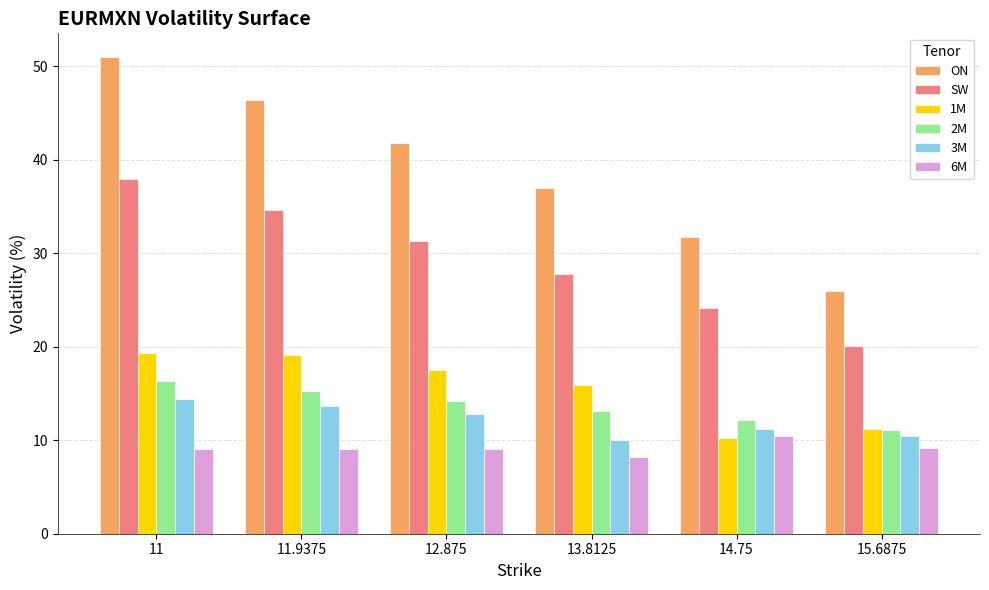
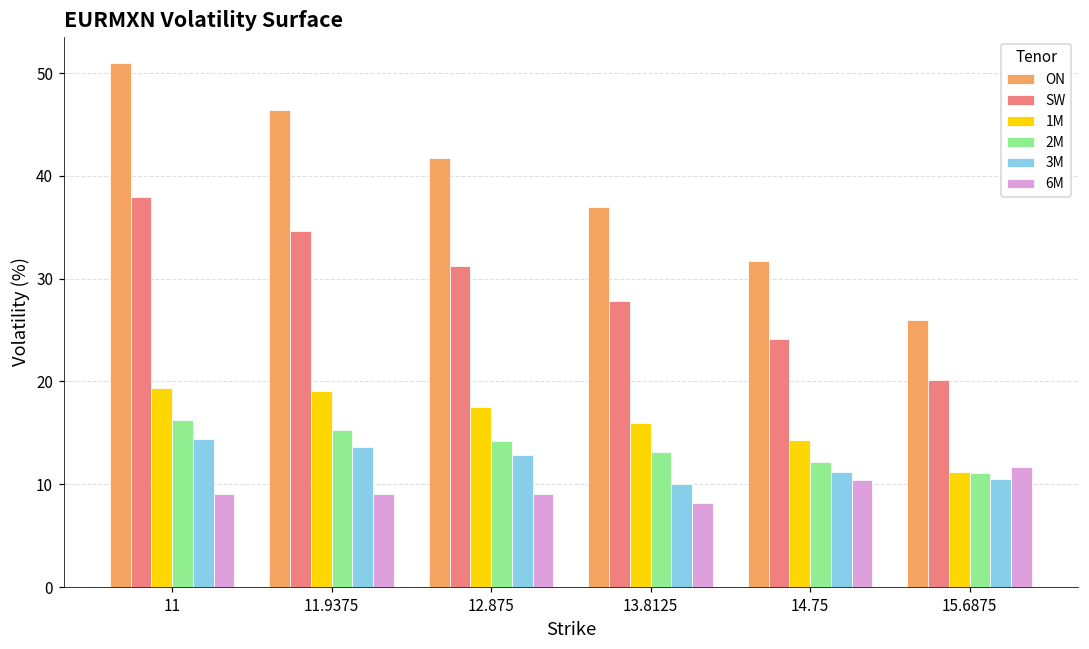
  {
    "1M": {
      "11": 19,
      "11.9375": 19,
      "12.875": 18,
      "13.8125": 16,
-     "14.75": 10,
+     "14.75": 14,
      "15.6875": 11
    },
    "2M": {
      "11": 16,
      "11.9375": 15,
      "12.875": 14,
      "13.8125": 13,
      "14.75": 12,
      "15.6875": 11
    },
    "3M": {
      "11": 14,
      "11.9375": 14,
      "12.875": 13,
      "13.8125": 10,
      "14.75": 11,
      "15.6875": 10
    },
    "6M": {
      "11": 9,
      "11.9375": 9,
      "12.875": 9,
      "13.8125": 8,
      "14.75": 10,
-     "15.6875": 9
+     "15.6875": 12
    }
  }
